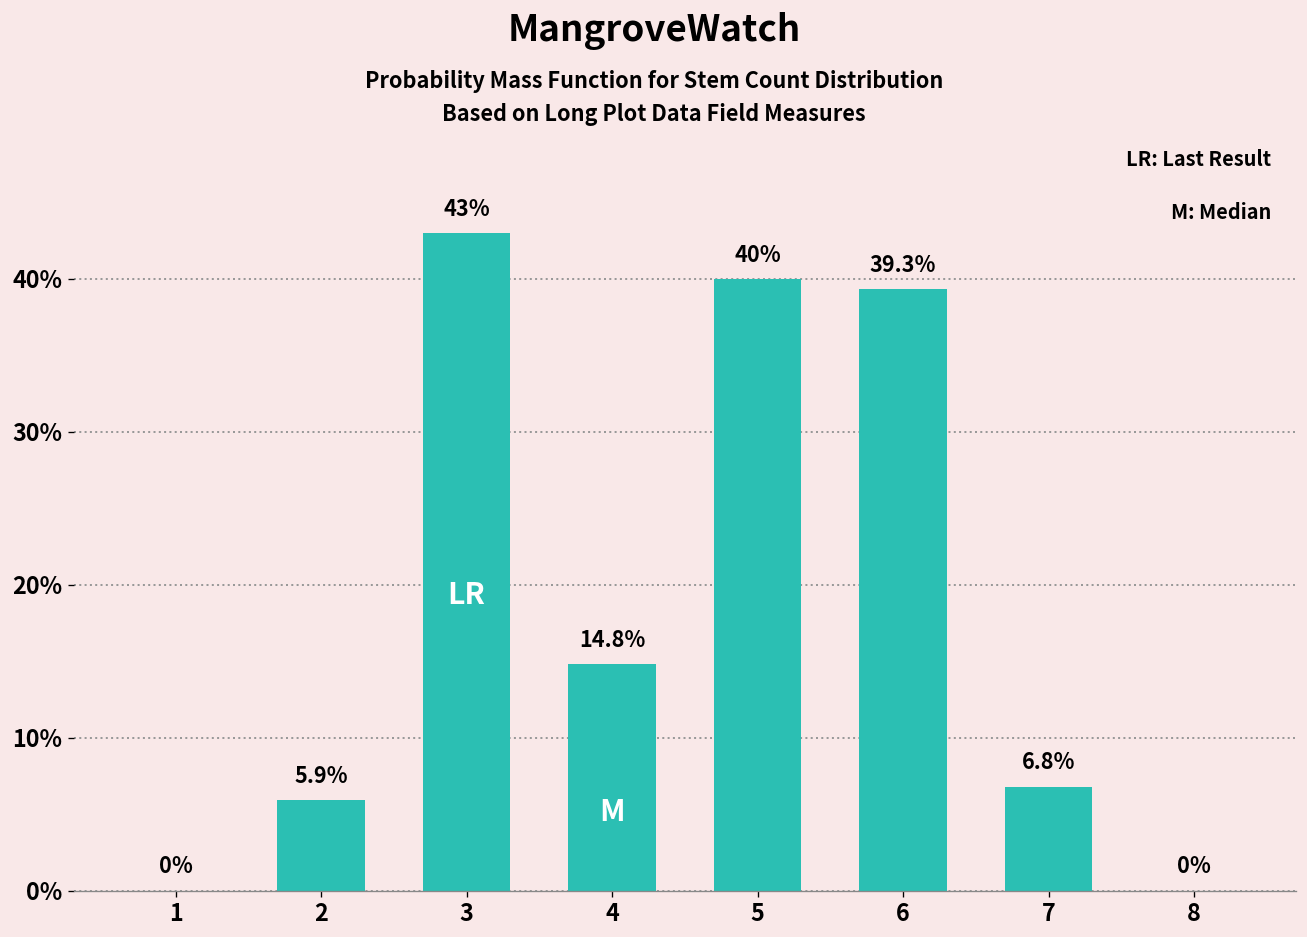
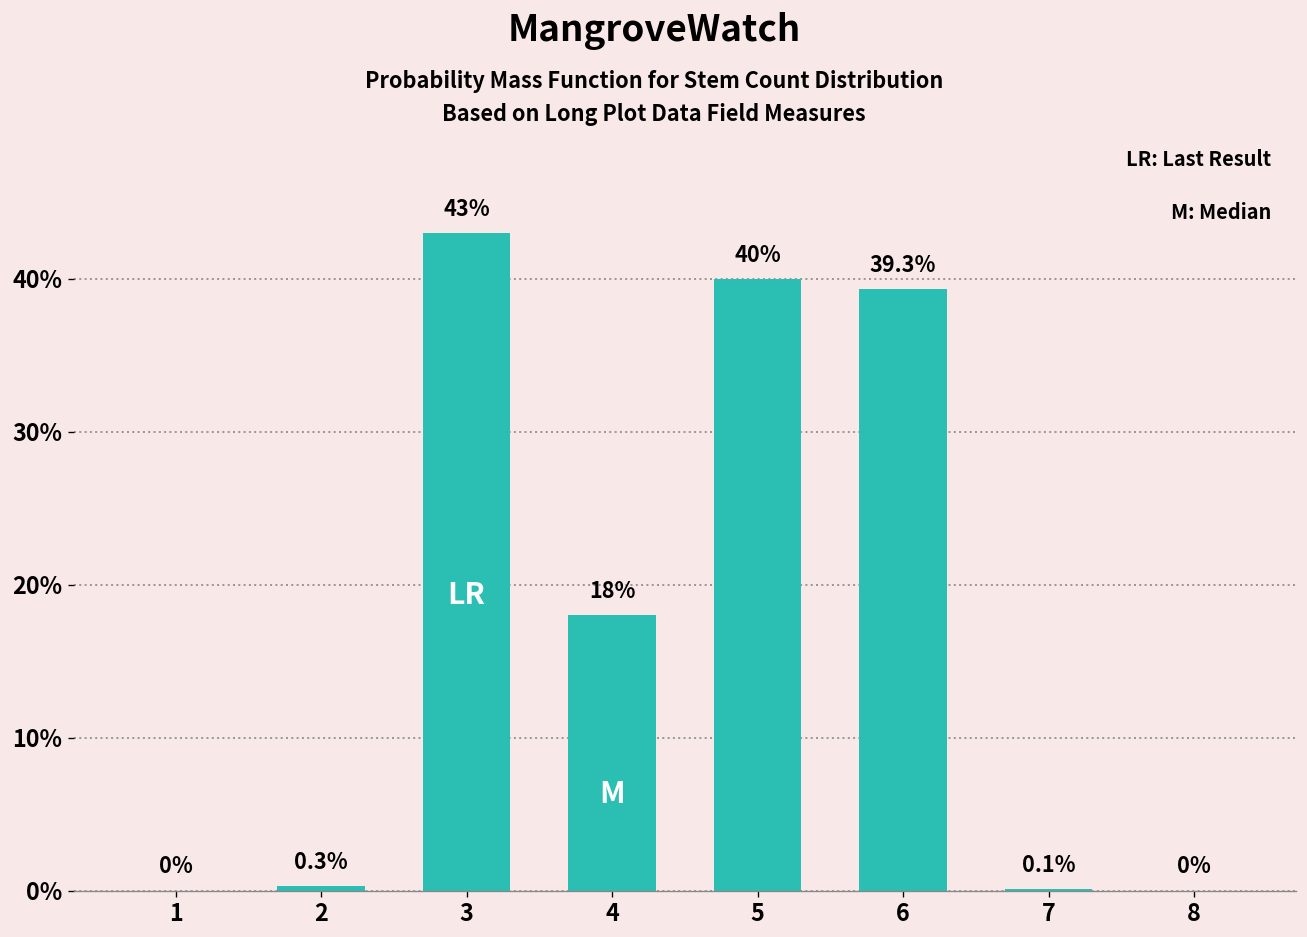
  {
    "1": "0%",
-   "2": "5.9%",
+   "2": "0.3%",
    "3": "43%",
-   "4": "14.8%",
+   "4": "18%",
    "5": "40%",
    "6": "39.3%",
-   "7": "6.8%",
+   "7": "0.1%",
    "8": "0%"
  }
